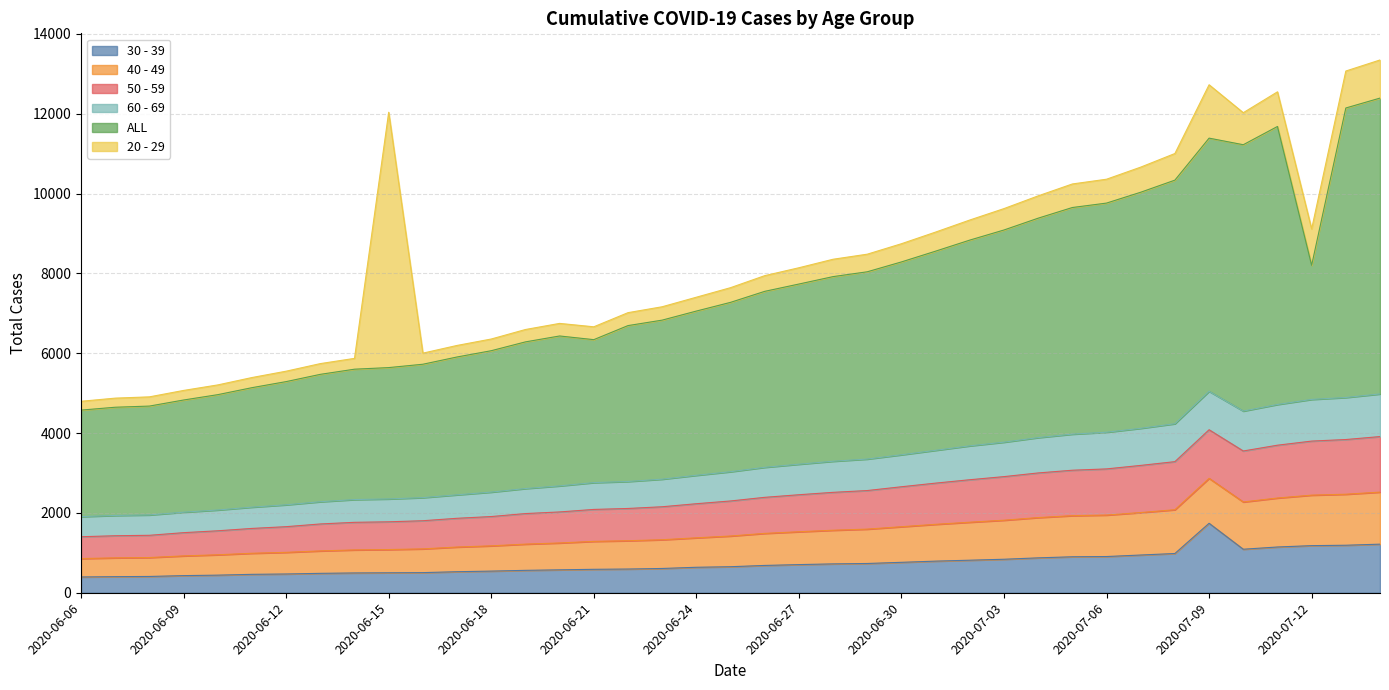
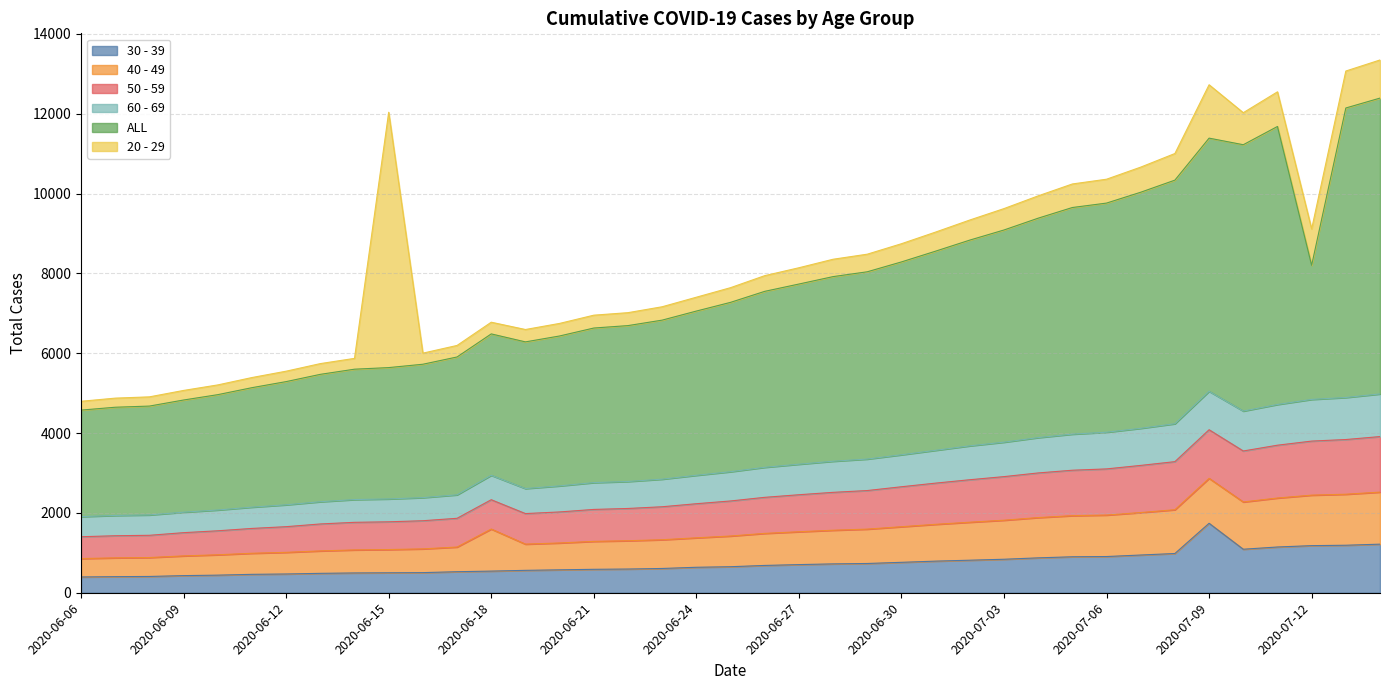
  {
    "30 - 39": {
      "2020-06-06": 400,
      "2020-06-09": 400,
      "2020-06-12": 500,
      "2020-06-15": 500,
      "2020-06-18": 500,
      "2020-06-21": 600,
      "2020-06-24": 600,
      "2020-06-27": 700,
      "2020-06-30": 800,
      "2020-07-03": 800,
      "2020-07-06": 900,
      "2020-07-09": 1700,
      "2020-07-12": 1200
    },
    "40 - 49": {
      "2020-06-06": 500,
      "2020-06-09": 500,
      "2020-06-12": 500,
      "2020-06-15": 600,
-     "2020-06-18": 600,
+     "2020-06-18": 1100,
      "2020-06-21": 700,
      "2020-06-24": 700,
      "2020-06-27": 800,
      "2020-06-30": 900,
      "2020-07-03": 1000,
      "2020-07-06": 1000,
      "2020-07-09": 1100,
      "2020-07-12": 1300
    },
    "50 - 59": {
      "2020-06-06": 500,
      "2020-06-09": 600,
      "2020-06-12": 600,
      "2020-06-15": 700,
      "2020-06-18": 700,
      "2020-06-21": 800,
      "2020-06-24": 900,
      "2020-06-27": 900,
      "2020-06-30": 1000,
      "2020-07-03": 1100,
      "2020-07-06": 1200,
      "2020-07-09": 1200,
      "2020-07-12": 1400
    },
    "60 - 69": {
      "2020-06-06": 500,
      "2020-06-09": 500,
      "2020-06-12": 500,
      "2020-06-15": 600,
      "2020-06-18": 600,
      "2020-06-21": 700,
      "2020-06-24": 700,
      "2020-06-27": 800,
      "2020-06-30": 800,
      "2020-07-03": 900,
      "2020-07-06": 900,
      "2020-07-09": 1000,
      "2020-07-12": 1000
    },
    "ALL": {
      "2020-06-06": 2700,
      "2020-06-09": 2800,
      "2020-06-12": 3100,
      "2020-06-15": 3300,
      "2020-06-18": 3500,
-     "2020-06-21": 3600,
+     "2020-06-21": 3900,
      "2020-06-24": 4100,
      "2020-06-27": 4500,
      "2020-06-30": 4800,
      "2020-07-03": 5300,
      "2020-07-06": 5700,
      "2020-07-09": 6300,
      "2020-07-12": 3400
    },
    "20 - 29": {
      "2020-06-06": 200,
      "2020-06-09": 200,
      "2020-06-12": 300,
      "2020-06-15": 6400,
      "2020-06-18": 300,
      "2020-06-21": 300,
      "2020-06-24": 300,
      "2020-06-27": 400,
      "2020-06-30": 500,
      "2020-07-03": 500,
      "2020-07-06": 600,
      "2020-07-09": 1300,
      "2020-07-12": 900
    }
  }
